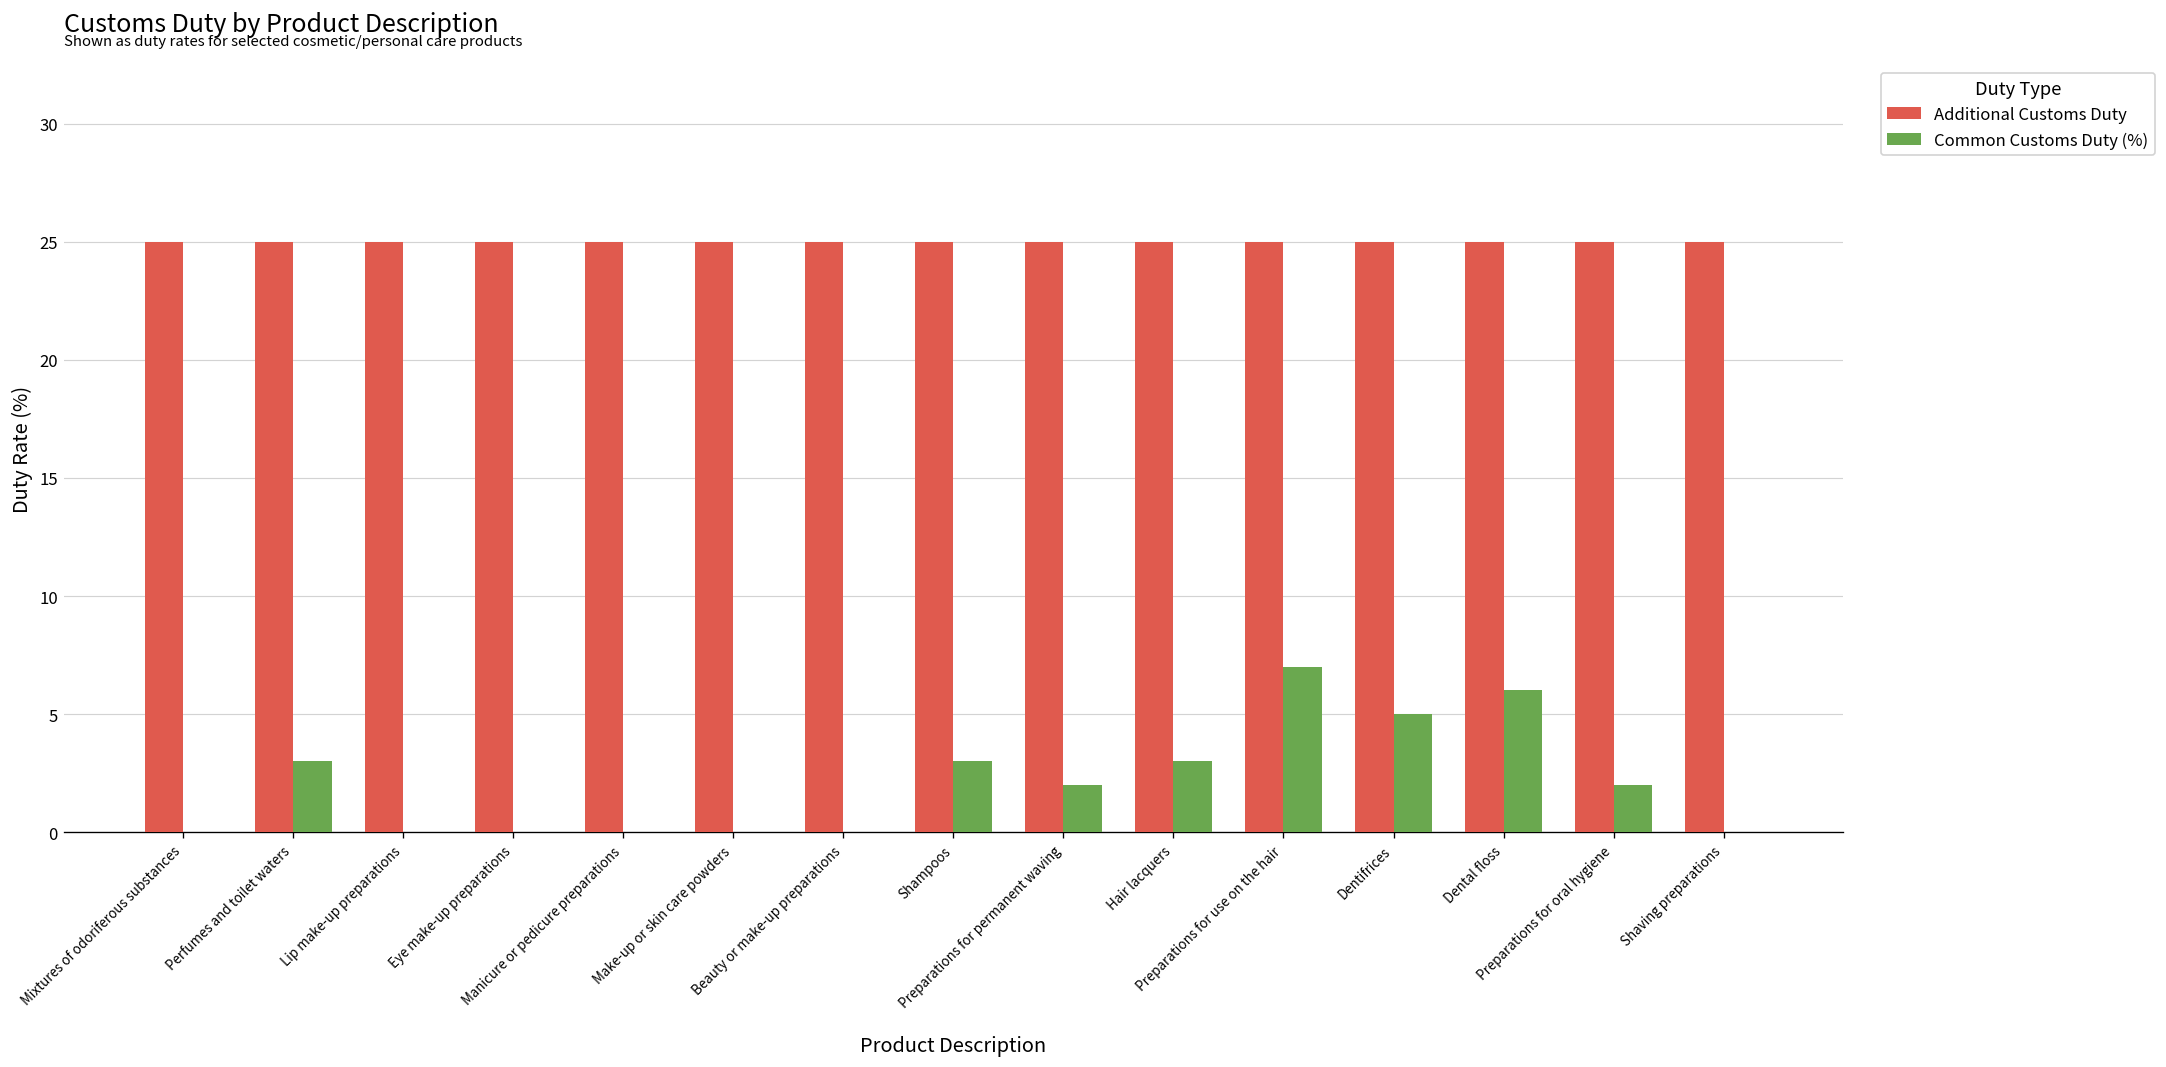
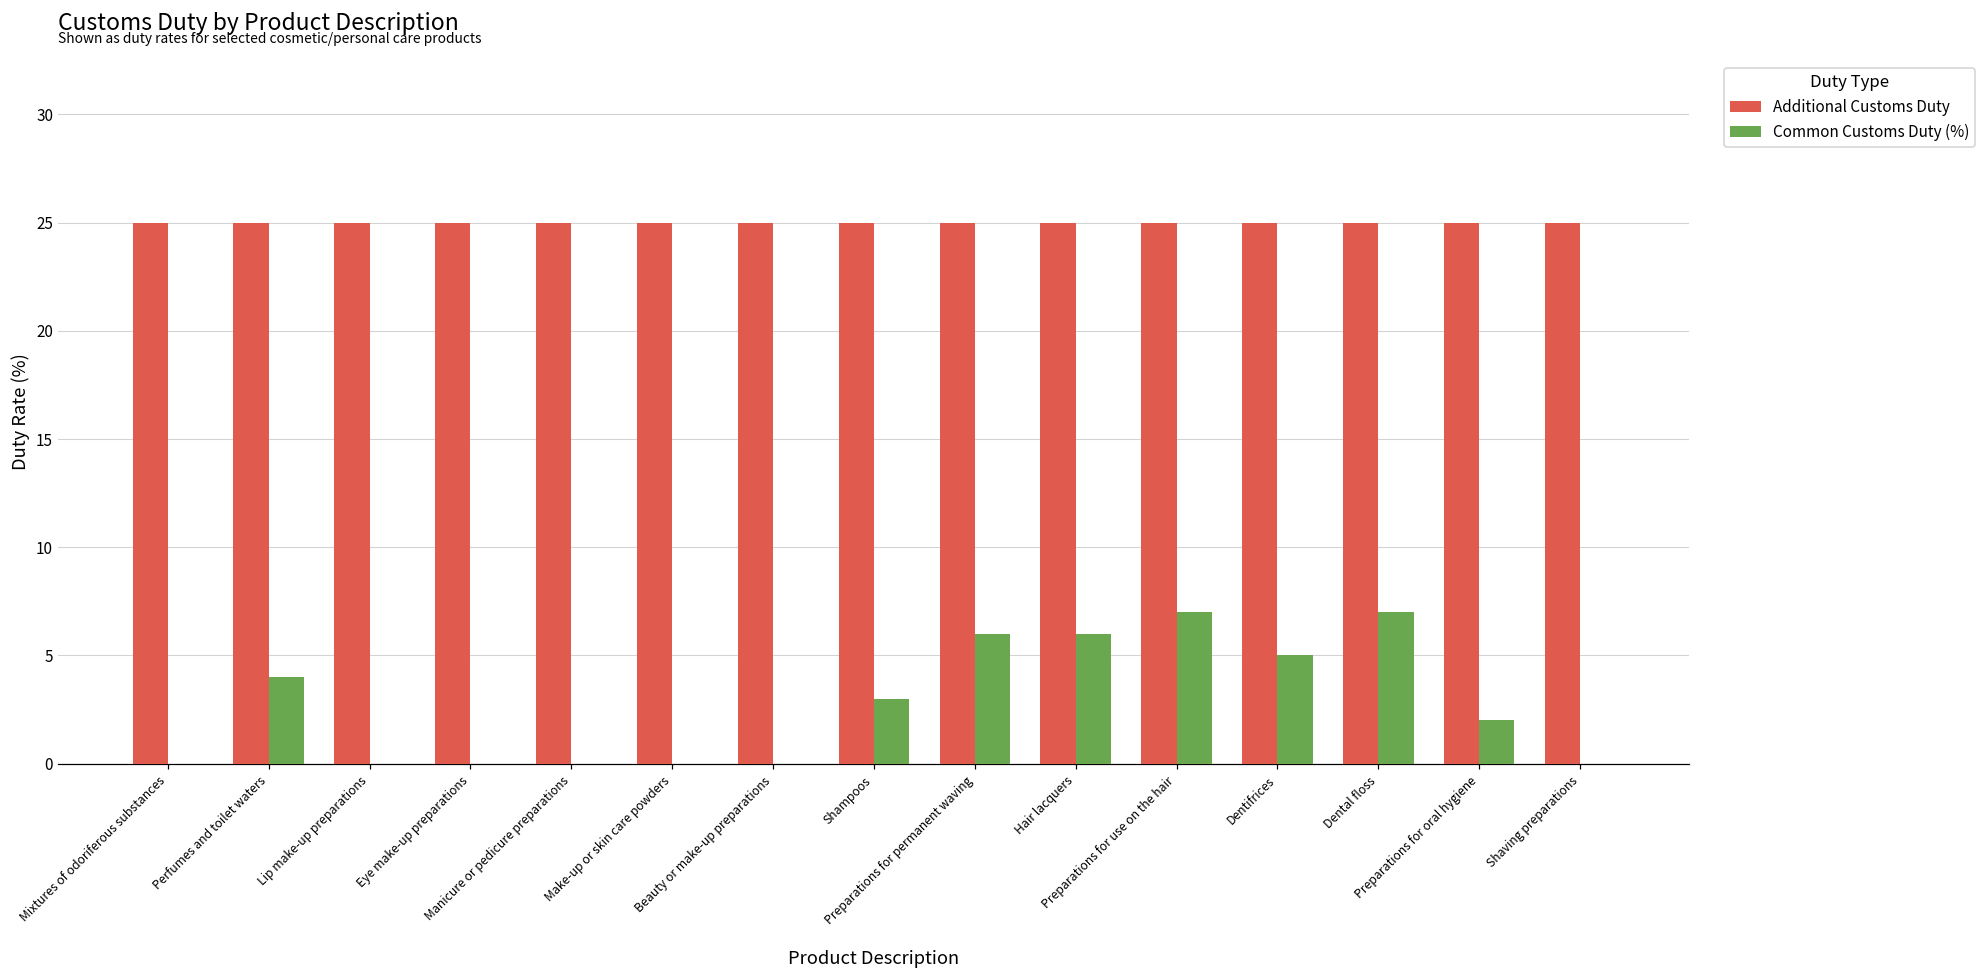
  {
    "Additional Customs Duty": {
      "Mixtures of odoriferous substances": 25,
      "Perfumes and toilet waters": 25,
      "Lip make-up preparations": 25,
      "Eye make-up preparations": 25,
      "Manicure or pedicure preparations": 25,
      "Make-up or skin care powders": 25,
      "Beauty or make-up preparations": 25,
      "Shampoos": 25,
      "Preparations for permanent waving": 25,
      "Hair lacquers": 25,
      "Preparations for use on the hair": 25,
      "Dentifrices": 25,
      "Dental floss": 25,
      "Preparations for oral hygiene": 25,
      "Shaving preparations": 25
    },
    "Common Customs Duty (%)": {
      "Mixtures of odoriferous substances": 0,
-     "Perfumes and toilet waters": 3,
+     "Perfumes and toilet waters": 4,
      "Lip make-up preparations": 0,
      "Eye make-up preparations": 0,
      "Manicure or pedicure preparations": 0,
      "Make-up or skin care powders": 0,
      "Beauty or make-up preparations": 0,
      "Shampoos": 3,
-     "Preparations for permanent waving": 2,
-     "Hair lacquers": 3,
+     "Preparations for permanent waving": 6,
+     "Hair lacquers": 6,
      "Preparations for use on the hair": 7,
      "Dentifrices": 5,
-     "Dental floss": 6,
+     "Dental floss": 7,
      "Preparations for oral hygiene": 2,
      "Shaving preparations": 0
    }
  }
